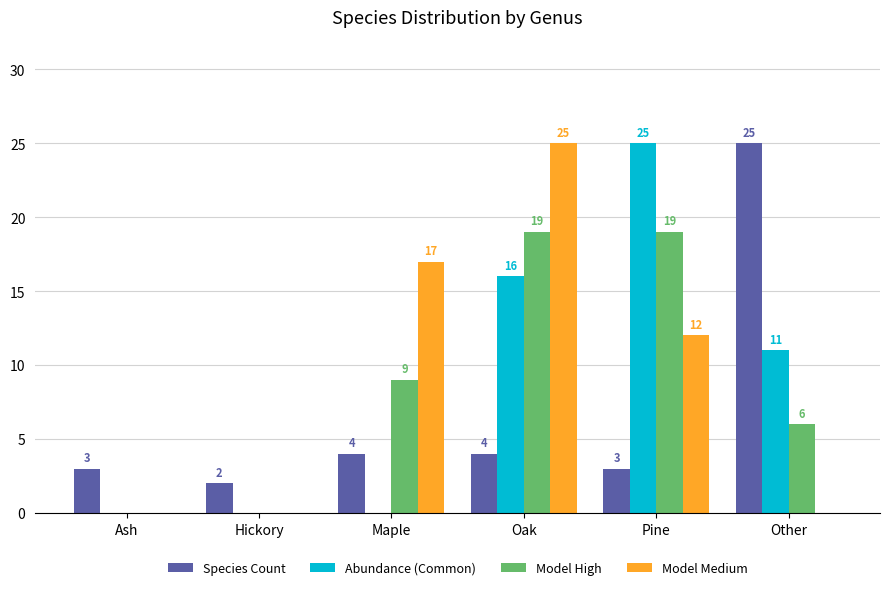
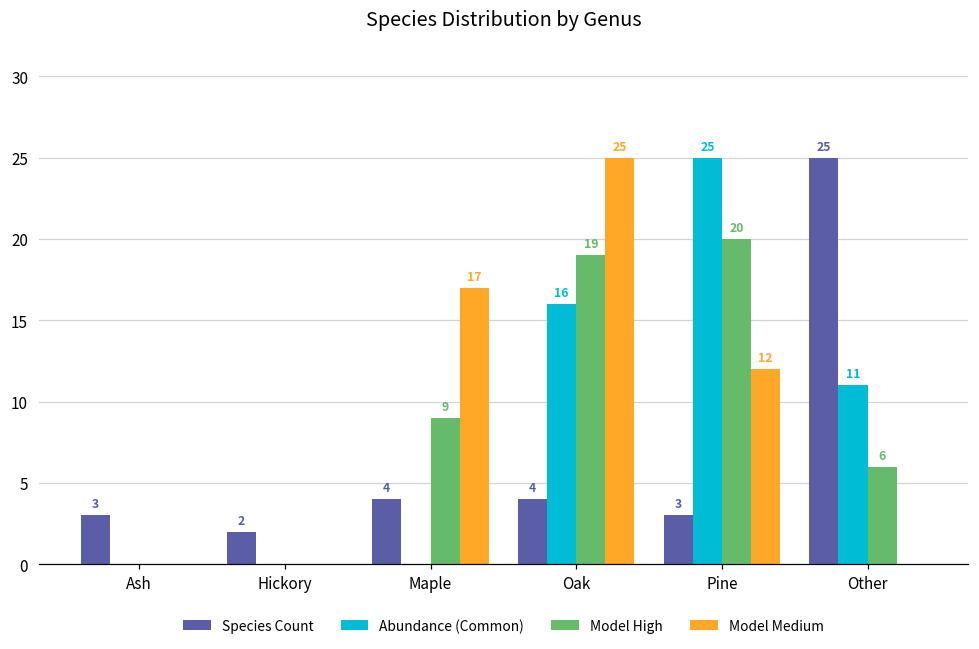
  {
    "Species Count": {
      "Ash": 3,
      "Hickory": 2,
      "Maple": 4,
      "Oak": 4,
      "Pine": 3,
      "Other": 25
    },
    "Abundance (Common)": {
      "Oak": 16,
      "Pine": 25,
      "Other": 11
    },
    "Model High": {
      "Maple": 9,
      "Oak": 19,
-     "Pine": 19,
+     "Pine": 20,
      "Other": 6
    },
    "Model Medium": {
      "Maple": 17,
      "Oak": 25,
      "Pine": 12
    }
  }
